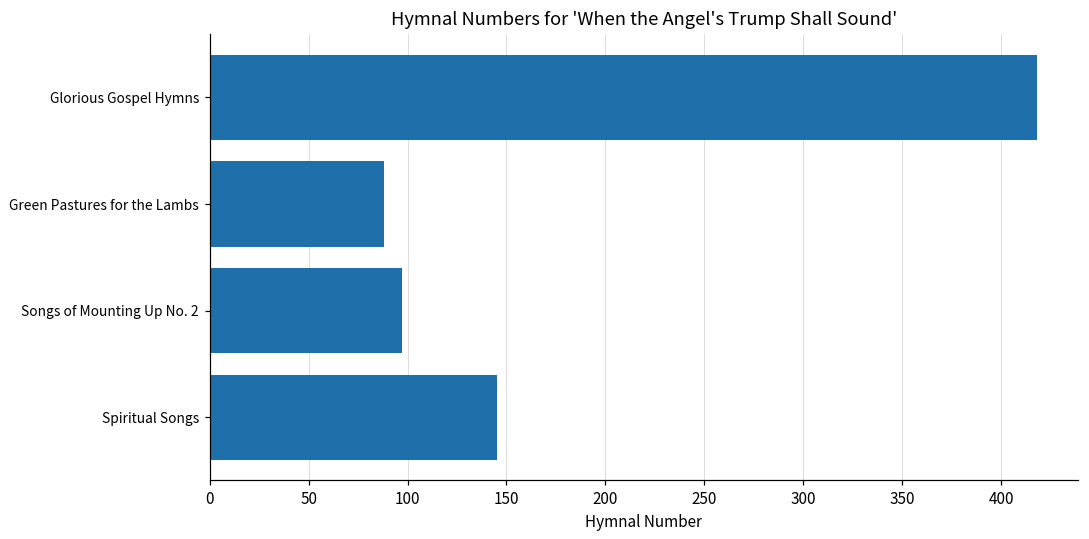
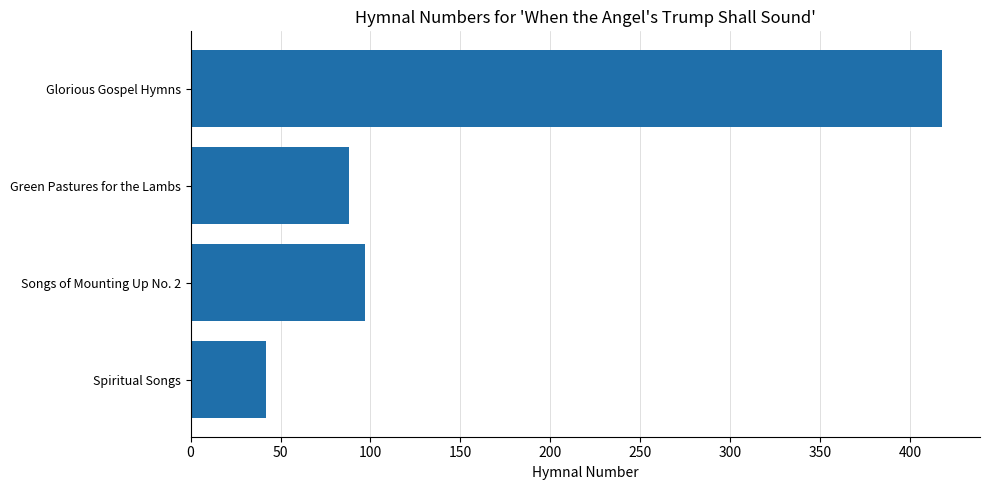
  {
    "Glorious Gospel Hymns": 418,
    "Green Pastures for the Lambs": 88,
    "Songs of Mounting Up No. 2": 97,
-   "Spiritual Songs": 145
+   "Spiritual Songs": 42
  }
